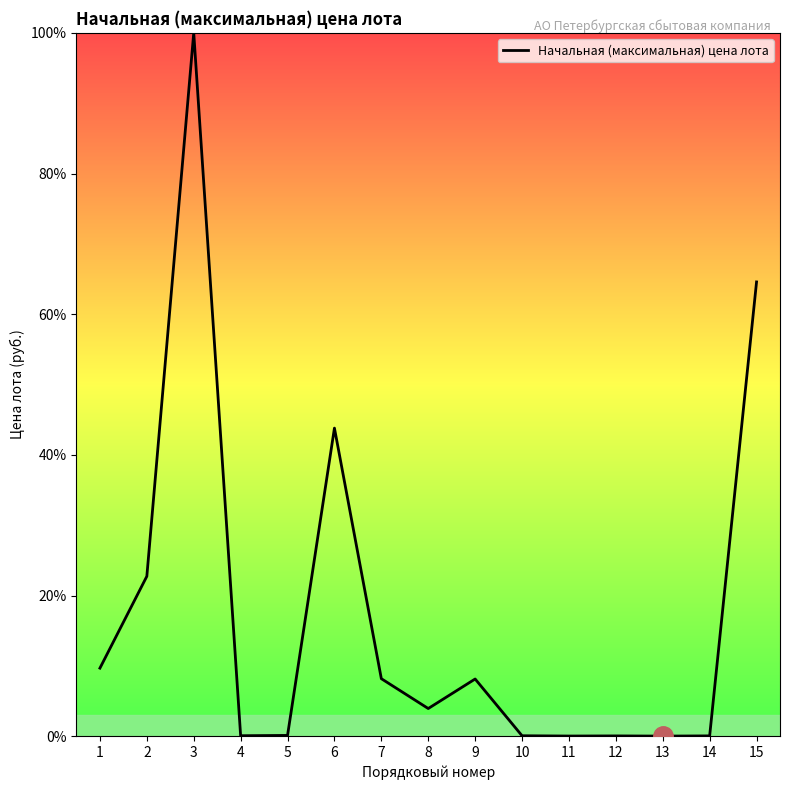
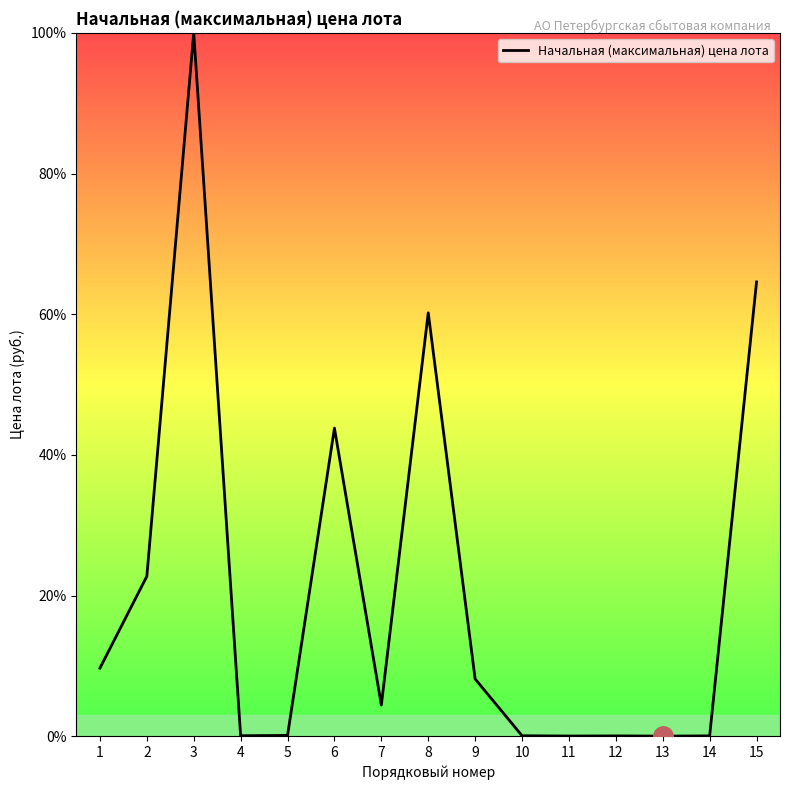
  {
    "Начальная (максимальная) цена лота": {
      "1": "10%",
      "2": "23%",
      "3": "100%",
      "6": "44%",
-     "7": "8%",
-     "8": "4%",
+     "7": "4%",
+     "8": "60%",
      "9": "8%",
      "15": "65%"
    }
  }
